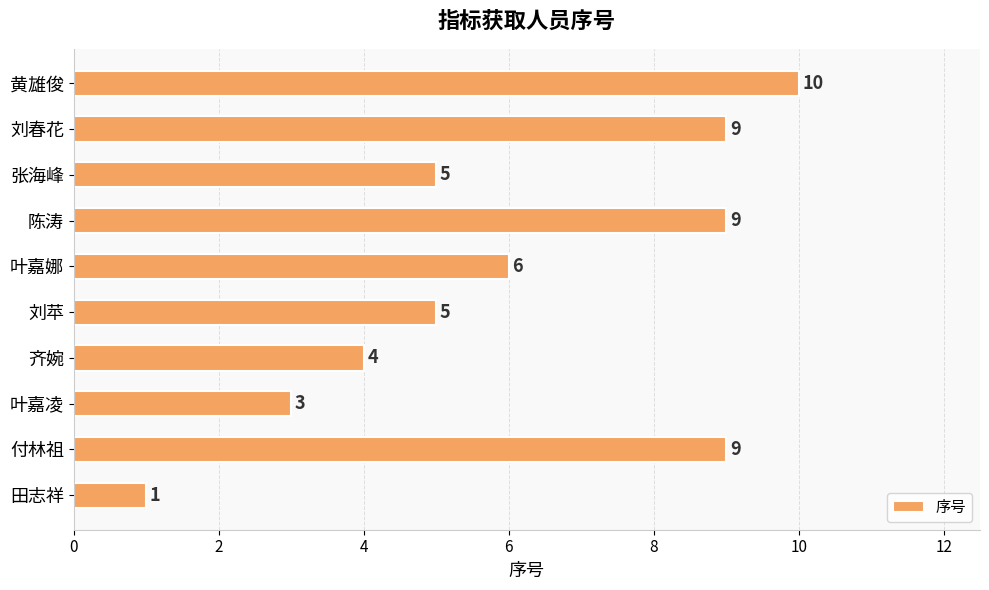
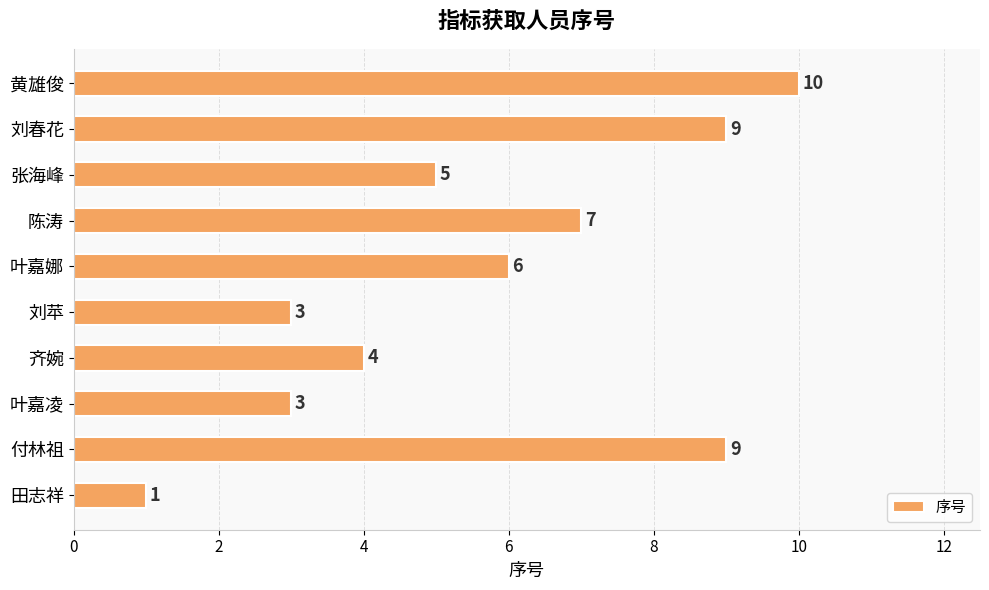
  {
    "黄雄俊": 10,
    "刘春花": 9,
    "张海峰": 5,
-   "陈涛": 9,
+   "陈涛": 7,
    "叶嘉娜": 6,
-   "刘苹": 5,
+   "刘苹": 3,
    "齐婉": 4,
    "叶嘉凌": 3,
    "付林祖": 9,
    "田志祥": 1
  }
